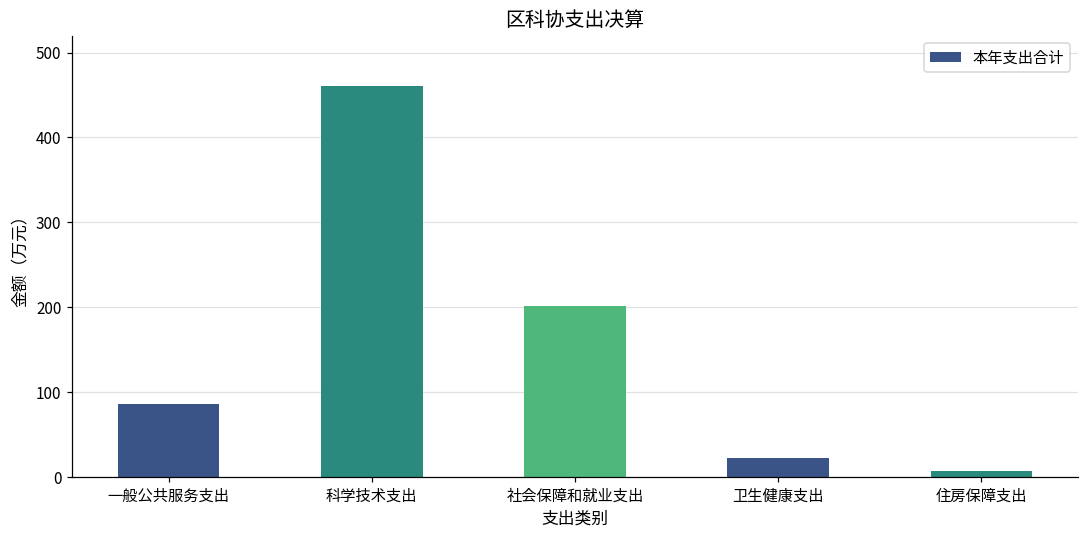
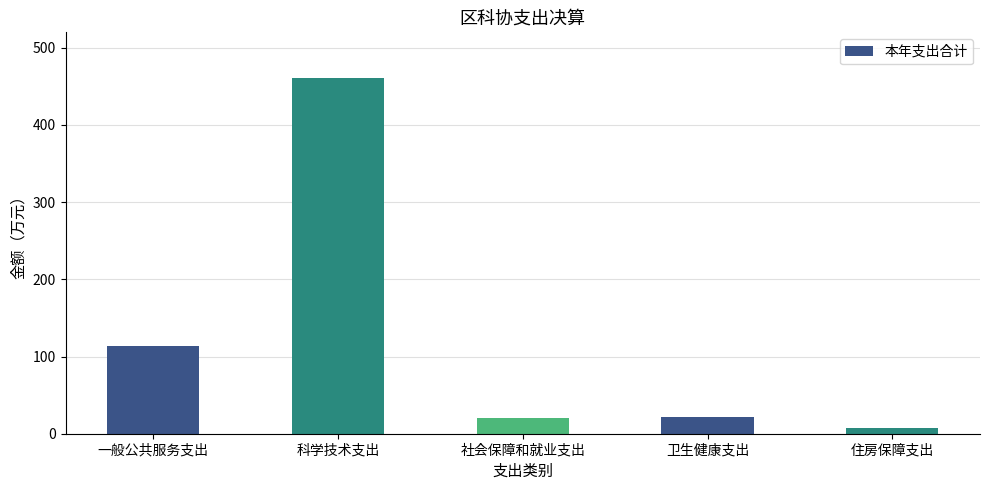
  {
-   "一般公共服务支出": 90,
+   "一般公共服务支出": 110,
    "科学技术支出": 460,
-   "社会保障和就业支出": 200,
+   "社会保障和就业支出": 20,
    "卫生健康支出": 20,
    "住房保障支出": 10
  }
